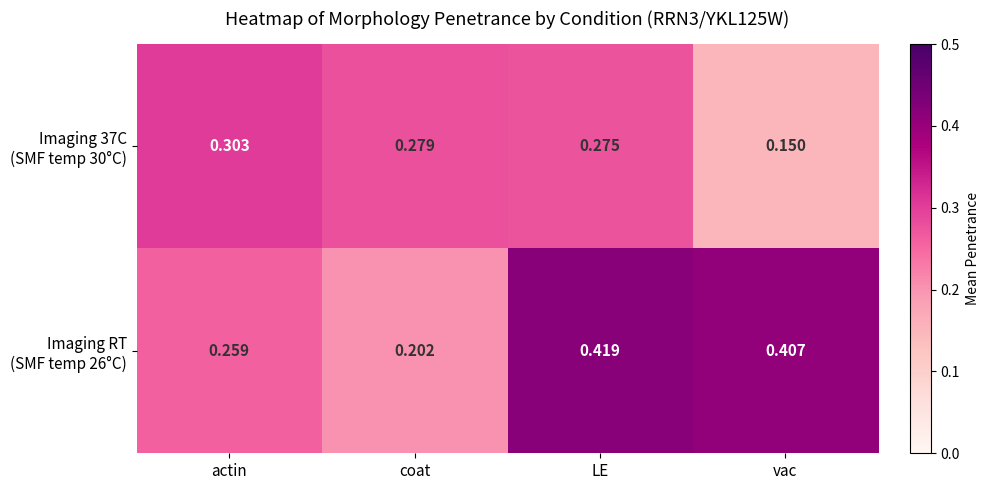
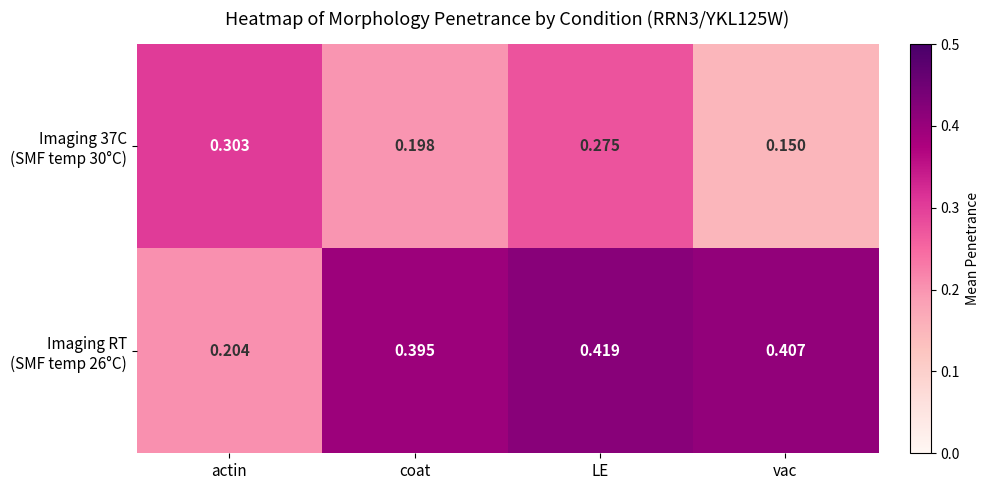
  {
    "Imaging 37C (SMF temp 30°C)": {
      "actin": 0.303,
-     "coat": 0.279,
+     "coat": 0.198,
      "LE": 0.275,
      "vac": 0.150
    },
    "Imaging RT (SMF temp 26°C)": {
-     "actin": 0.259,
-     "coat": 0.202,
+     "actin": 0.204,
+     "coat": 0.395,
      "LE": 0.419,
      "vac": 0.407
    }
  }
